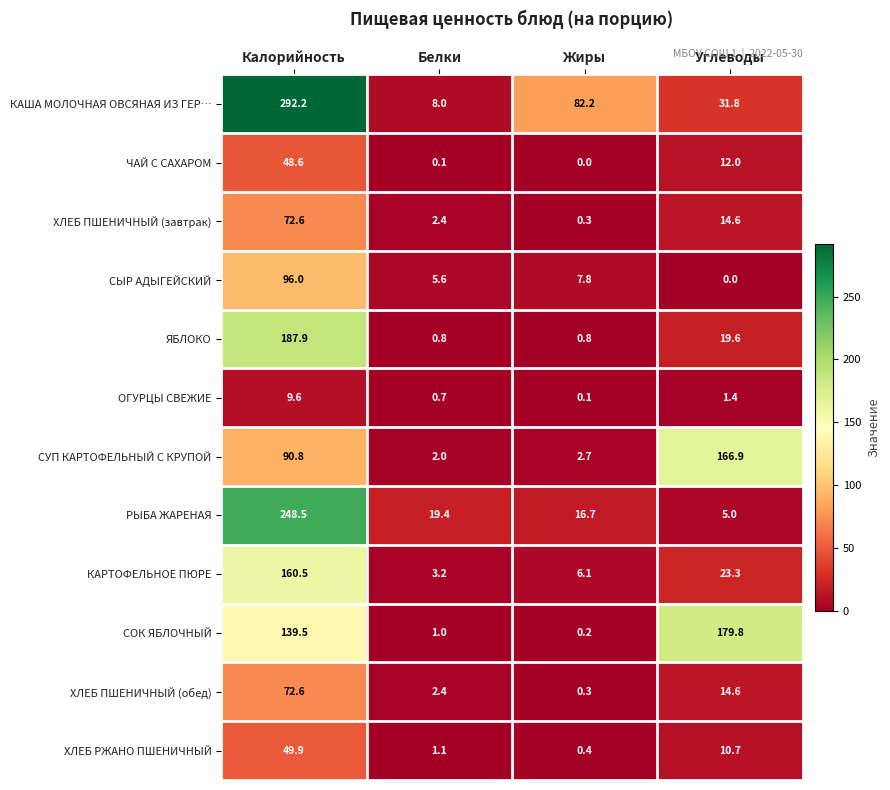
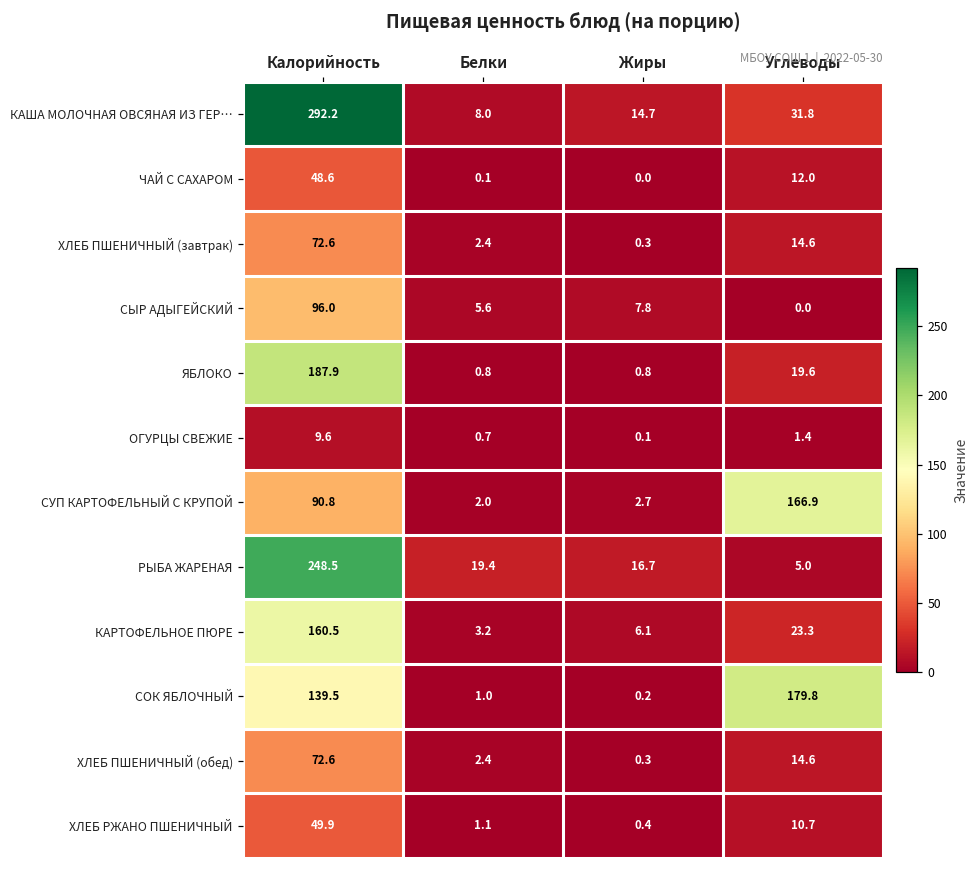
  {
    "КАША МОЛОЧНАЯ ОВСЯНАЯ ИЗ ГЕР…": {
      "Калорийность": 292.2,
      "Белки": 8.0,
-     "Жиры": 82.2,
+     "Жиры": 14.7,
      "Углеводы": 31.8
    },
    "ЧАЙ С САХАРОМ": {
      "Калорийность": 48.6,
      "Белки": 0.1,
      "Жиры": 0.0,
      "Углеводы": 12.0
    },
    "ХЛЕБ ПШЕНИЧНЫЙ (завтрак)": {
      "Калорийность": 72.6,
      "Белки": 2.4,
      "Жиры": 0.3,
      "Углеводы": 14.6
    },
    "СЫР АДЫГЕЙСКИЙ": {
      "Калорийность": 96.0,
      "Белки": 5.6,
      "Жиры": 7.8,
      "Углеводы": 0.0
    },
    "ЯБЛОКО": {
      "Калорийность": 187.9,
      "Белки": 0.8,
      "Жиры": 0.8,
      "Углеводы": 19.6
    },
    "ОГУРЦЫ СВЕЖИЕ": {
      "Калорийность": 9.6,
      "Белки": 0.7,
      "Жиры": 0.1,
      "Углеводы": 1.4
    },
    "СУП КАРТОФЕЛЬНЫЙ С КРУПОЙ": {
      "Калорийность": 90.8,
      "Белки": 2.0,
      "Жиры": 2.7,
      "Углеводы": 166.9
    },
    "РЫБА ЖАРЕНАЯ": {
      "Калорийность": 248.5,
      "Белки": 19.4,
      "Жиры": 16.7,
      "Углеводы": 5.0
    },
    "КАРТОФЕЛЬНОЕ ПЮРЕ": {
      "Калорийность": 160.5,
      "Белки": 3.2,
      "Жиры": 6.1,
      "Углеводы": 23.3
    },
    "СОК ЯБЛОЧНЫЙ": {
      "Калорийность": 139.5,
      "Белки": 1.0,
      "Жиры": 0.2,
      "Углеводы": 179.8
    },
    "ХЛЕБ ПШЕНИЧНЫЙ (обед)": {
      "Калорийность": 72.6,
      "Белки": 2.4,
      "Жиры": 0.3,
      "Углеводы": 14.6
    },
    "ХЛЕБ РЖАНО ПШЕНИЧНЫЙ": {
      "Калорийность": 49.9,
      "Белки": 1.1,
      "Жиры": 0.4,
      "Углеводы": 10.7
    }
  }
